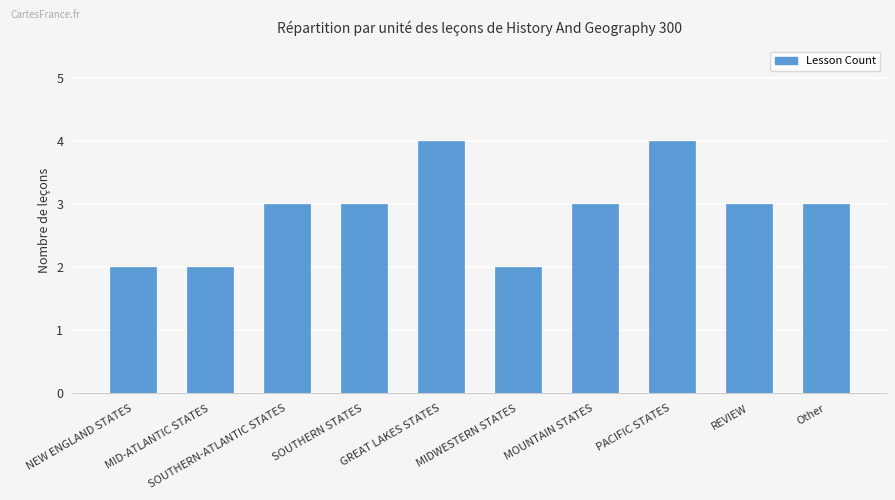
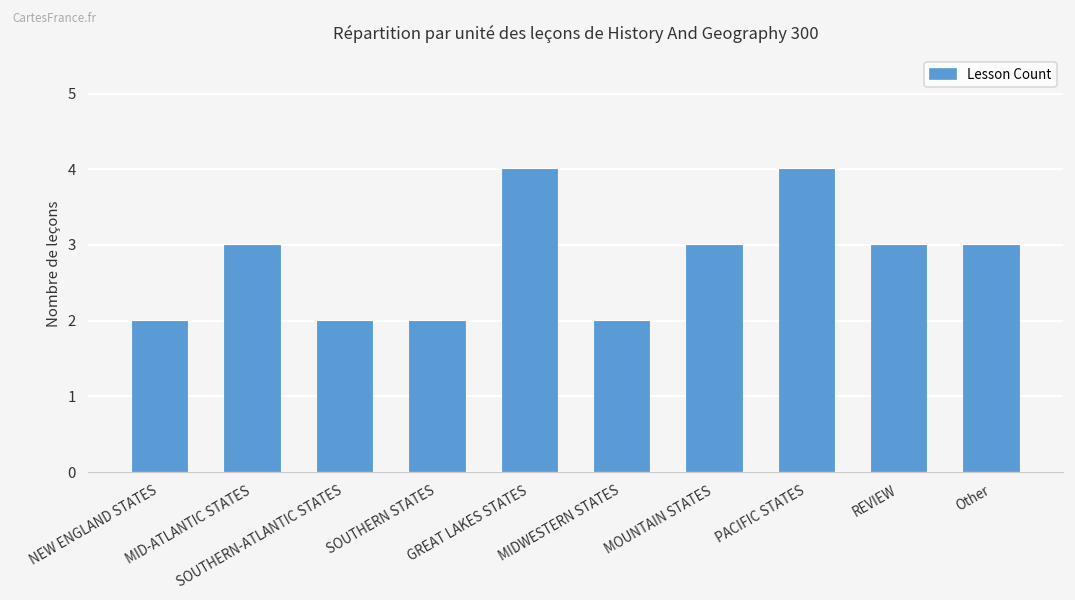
  {
    "NEW ENGLAND STATES": 2,
-   "MID-ATLANTIC STATES": 2,
-   "SOUTHERN-ATLANTIC STATES": 3,
-   "SOUTHERN STATES": 3,
+   "MID-ATLANTIC STATES": 3,
+   "SOUTHERN-ATLANTIC STATES": 2,
+   "SOUTHERN STATES": 2,
    "GREAT LAKES STATES": 4,
    "MIDWESTERN STATES": 2,
    "MOUNTAIN STATES": 3,
    "PACIFIC STATES": 4,
    "REVIEW": 3,
    "Other": 3
  }
